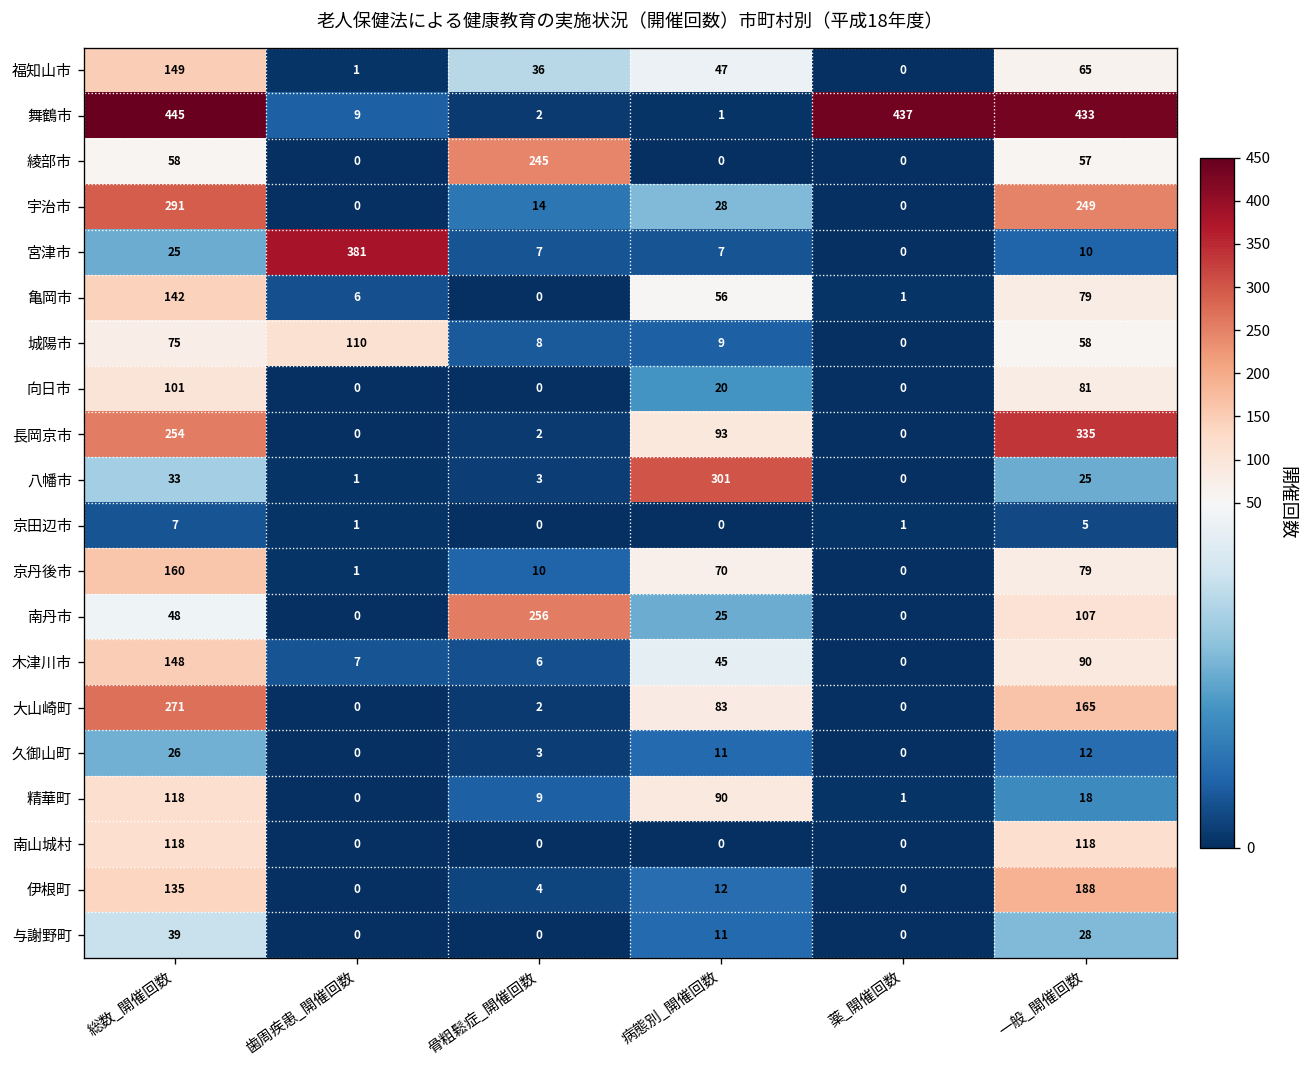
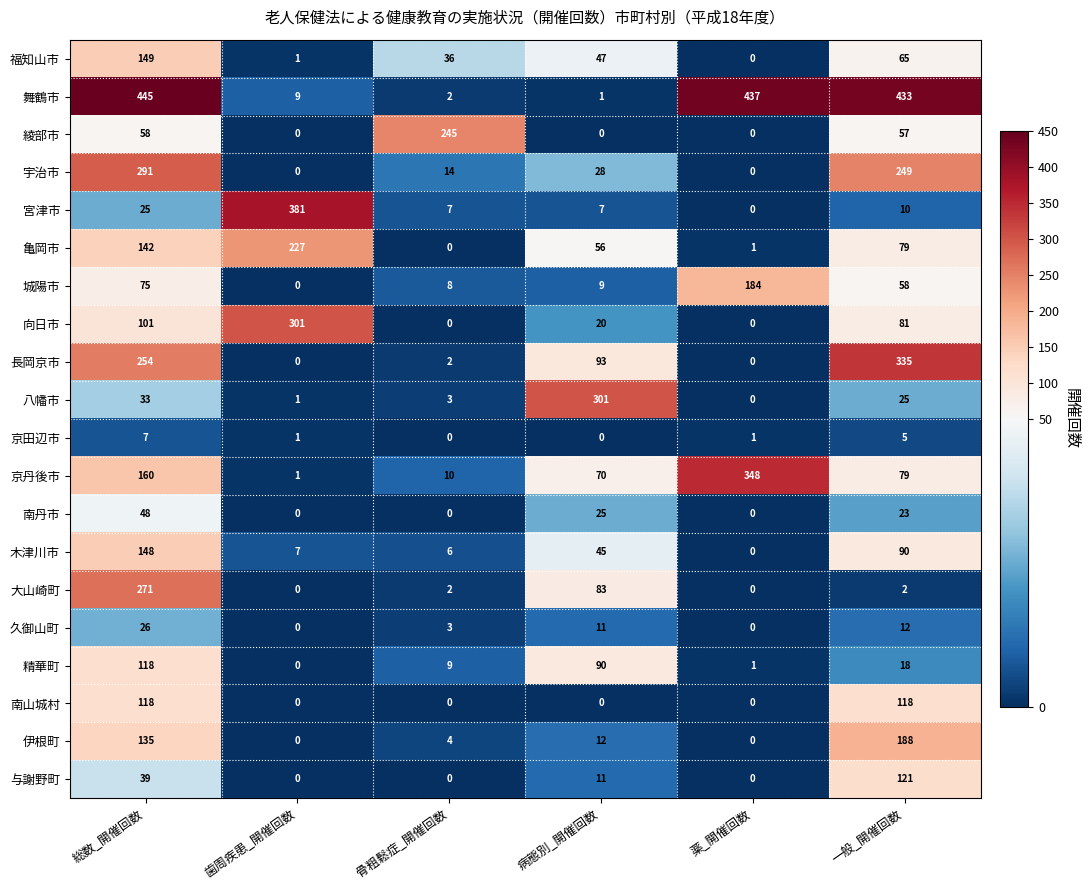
  {
    "福知山市": {
      "総数_開催回数": 149,
      "歯周疾患_開催回数": 1,
      "骨粗鬆症_開催回数": 36,
      "病態別_開催回数": 47,
      "薬_開催回数": 0,
      "一般_開催回数": 65
    },
    "舞鶴市": {
      "総数_開催回数": 445,
      "歯周疾患_開催回数": 9,
      "骨粗鬆症_開催回数": 2,
      "病態別_開催回数": 1,
      "薬_開催回数": 437,
      "一般_開催回数": 433
    },
    "綾部市": {
      "総数_開催回数": 58,
      "歯周疾患_開催回数": 0,
      "骨粗鬆症_開催回数": 245,
      "病態別_開催回数": 0,
      "薬_開催回数": 0,
      "一般_開催回数": 57
    },
    "宇治市": {
      "総数_開催回数": 291,
      "歯周疾患_開催回数": 0,
      "骨粗鬆症_開催回数": 14,
      "病態別_開催回数": 28,
      "薬_開催回数": 0,
      "一般_開催回数": 249
    },
    "宮津市": {
      "総数_開催回数": 25,
      "歯周疾患_開催回数": 381,
      "骨粗鬆症_開催回数": 7,
      "病態別_開催回数": 7,
      "薬_開催回数": 0,
      "一般_開催回数": 10
    },
    "亀岡市": {
      "総数_開催回数": 142,
-     "歯周疾患_開催回数": 6,
+     "歯周疾患_開催回数": 227,
      "骨粗鬆症_開催回数": 0,
      "病態別_開催回数": 56,
      "薬_開催回数": 1,
      "一般_開催回数": 79
    },
    "城陽市": {
      "総数_開催回数": 75,
-     "歯周疾患_開催回数": 110,
+     "歯周疾患_開催回数": 0,
      "骨粗鬆症_開催回数": 8,
      "病態別_開催回数": 9,
-     "薬_開催回数": 0,
+     "薬_開催回数": 184,
      "一般_開催回数": 58
    },
    "向日市": {
      "総数_開催回数": 101,
-     "歯周疾患_開催回数": 0,
+     "歯周疾患_開催回数": 301,
      "骨粗鬆症_開催回数": 0,
      "病態別_開催回数": 20,
      "薬_開催回数": 0,
      "一般_開催回数": 81
    },
    "長岡京市": {
      "総数_開催回数": 254,
      "歯周疾患_開催回数": 0,
      "骨粗鬆症_開催回数": 2,
      "病態別_開催回数": 93,
      "薬_開催回数": 0,
      "一般_開催回数": 335
    },
    "八幡市": {
      "総数_開催回数": 33,
      "歯周疾患_開催回数": 1,
      "骨粗鬆症_開催回数": 3,
      "病態別_開催回数": 301,
      "薬_開催回数": 0,
      "一般_開催回数": 25
    },
    "京田辺市": {
      "総数_開催回数": 7,
      "歯周疾患_開催回数": 1,
      "骨粗鬆症_開催回数": 0,
      "病態別_開催回数": 0,
      "薬_開催回数": 1,
      "一般_開催回数": 5
    },
    "京丹後市": {
      "総数_開催回数": 160,
      "歯周疾患_開催回数": 1,
      "骨粗鬆症_開催回数": 10,
      "病態別_開催回数": 70,
-     "薬_開催回数": 0,
+     "薬_開催回数": 348,
      "一般_開催回数": 79
    },
    "南丹市": {
      "総数_開催回数": 48,
      "歯周疾患_開催回数": 0,
-     "骨粗鬆症_開催回数": 256,
+     "骨粗鬆症_開催回数": 0,
      "病態別_開催回数": 25,
      "薬_開催回数": 0,
-     "一般_開催回数": 107
+     "一般_開催回数": 23
    },
    "木津川市": {
      "総数_開催回数": 148,
      "歯周疾患_開催回数": 7,
      "骨粗鬆症_開催回数": 6,
      "病態別_開催回数": 45,
      "薬_開催回数": 0,
      "一般_開催回数": 90
    },
    "大山崎町": {
      "総数_開催回数": 271,
      "歯周疾患_開催回数": 0,
      "骨粗鬆症_開催回数": 2,
      "病態別_開催回数": 83,
      "薬_開催回数": 0,
-     "一般_開催回数": 165
+     "一般_開催回数": 2
    },
    "久御山町": {
      "総数_開催回数": 26,
      "歯周疾患_開催回数": 0,
      "骨粗鬆症_開催回数": 3,
      "病態別_開催回数": 11,
      "薬_開催回数": 0,
      "一般_開催回数": 12
    },
    "精華町": {
      "総数_開催回数": 118,
      "歯周疾患_開催回数": 0,
      "骨粗鬆症_開催回数": 9,
      "病態別_開催回数": 90,
      "薬_開催回数": 1,
      "一般_開催回数": 18
    },
    "南山城村": {
      "総数_開催回数": 118,
      "歯周疾患_開催回数": 0,
      "骨粗鬆症_開催回数": 0,
      "病態別_開催回数": 0,
      "薬_開催回数": 0,
      "一般_開催回数": 118
    },
    "伊根町": {
      "総数_開催回数": 135,
      "歯周疾患_開催回数": 0,
      "骨粗鬆症_開催回数": 4,
      "病態別_開催回数": 12,
      "薬_開催回数": 0,
      "一般_開催回数": 188
    },
    "与謝野町": {
      "総数_開催回数": 39,
      "歯周疾患_開催回数": 0,
      "骨粗鬆症_開催回数": 0,
      "病態別_開催回数": 11,
      "薬_開催回数": 0,
-     "一般_開催回数": 28
+     "一般_開催回数": 121
    }
  }
